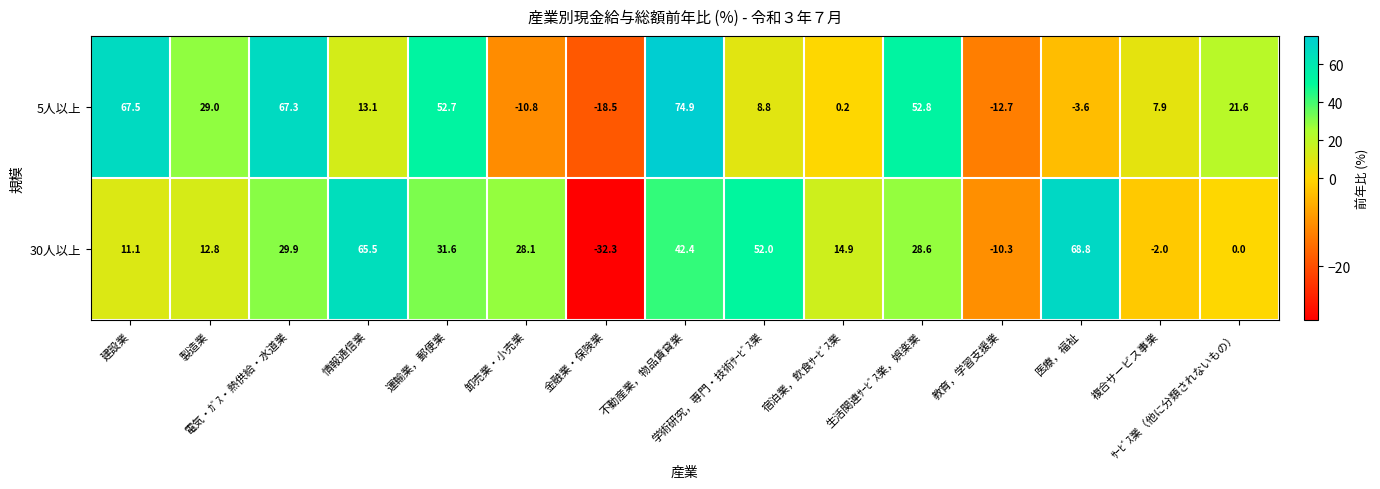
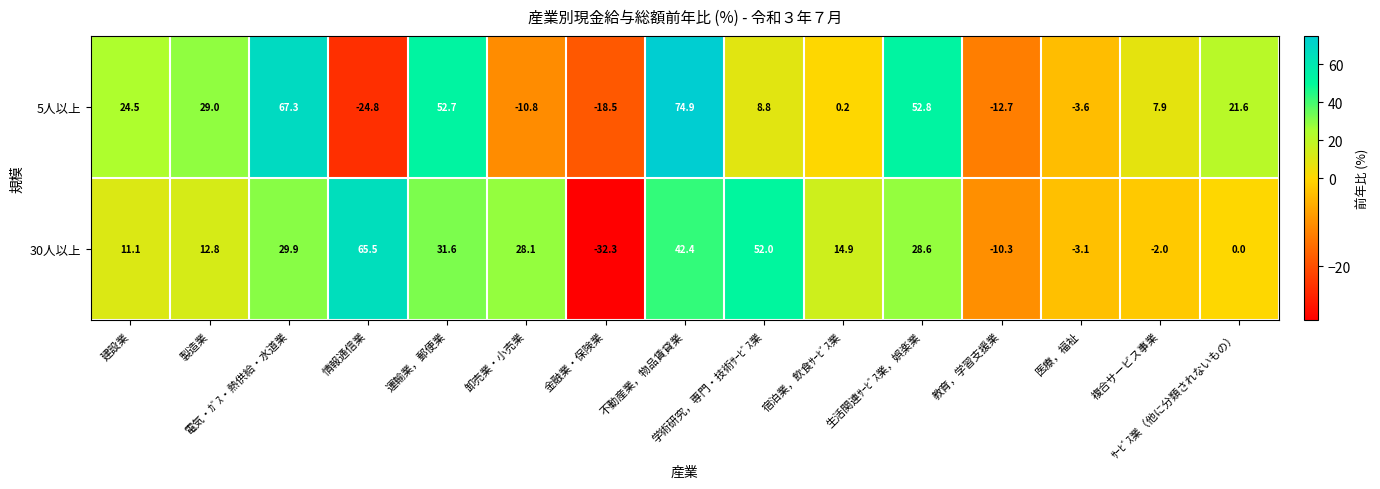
  {
    "5人以上": {
-     "建設業": 67.5,
+     "建設業": 24.5,
      "製造業": 29.0,
      "電気・ｶﾞｽ・熱供給・水道業": 67.3,
-     "情報通信業": 13.1,
+     "情報通信業": -24.8,
      "運輸業，郵便業": 52.7,
      "卸売業・小売業": -10.8,
      "金融業・保険業": -18.5,
      "不動産業，物品賃貸業": 74.9,
      "学術研究，専門・技術ｻｰﾋﾞｽ業": 8.8,
      "宿泊業，飲食ｻｰﾋﾞｽ業": 0.2,
      "生活関連ｻｰﾋﾞｽ業，娯楽業": 52.8,
      "教育，学習支援業": -12.7,
      "医療，福祉": -3.6,
      "複合サービス事業": 7.9,
      "ｻｰﾋﾞｽ業（他に分類されないもの）": 21.6
    },
    "30人以上": {
      "建設業": 11.1,
      "製造業": 12.8,
      "電気・ｶﾞｽ・熱供給・水道業": 29.9,
      "情報通信業": 65.5,
      "運輸業，郵便業": 31.6,
      "卸売業・小売業": 28.1,
      "金融業・保険業": -32.3,
      "不動産業，物品賃貸業": 42.4,
      "学術研究，専門・技術ｻｰﾋﾞｽ業": 52.0,
      "宿泊業，飲食ｻｰﾋﾞｽ業": 14.9,
      "生活関連ｻｰﾋﾞｽ業，娯楽業": 28.6,
      "教育，学習支援業": -10.3,
-     "医療，福祉": 68.8,
+     "医療，福祉": -3.1,
      "複合サービス事業": -2.0,
      "ｻｰﾋﾞｽ業（他に分類されないもの）": 0.0
    }
  }
